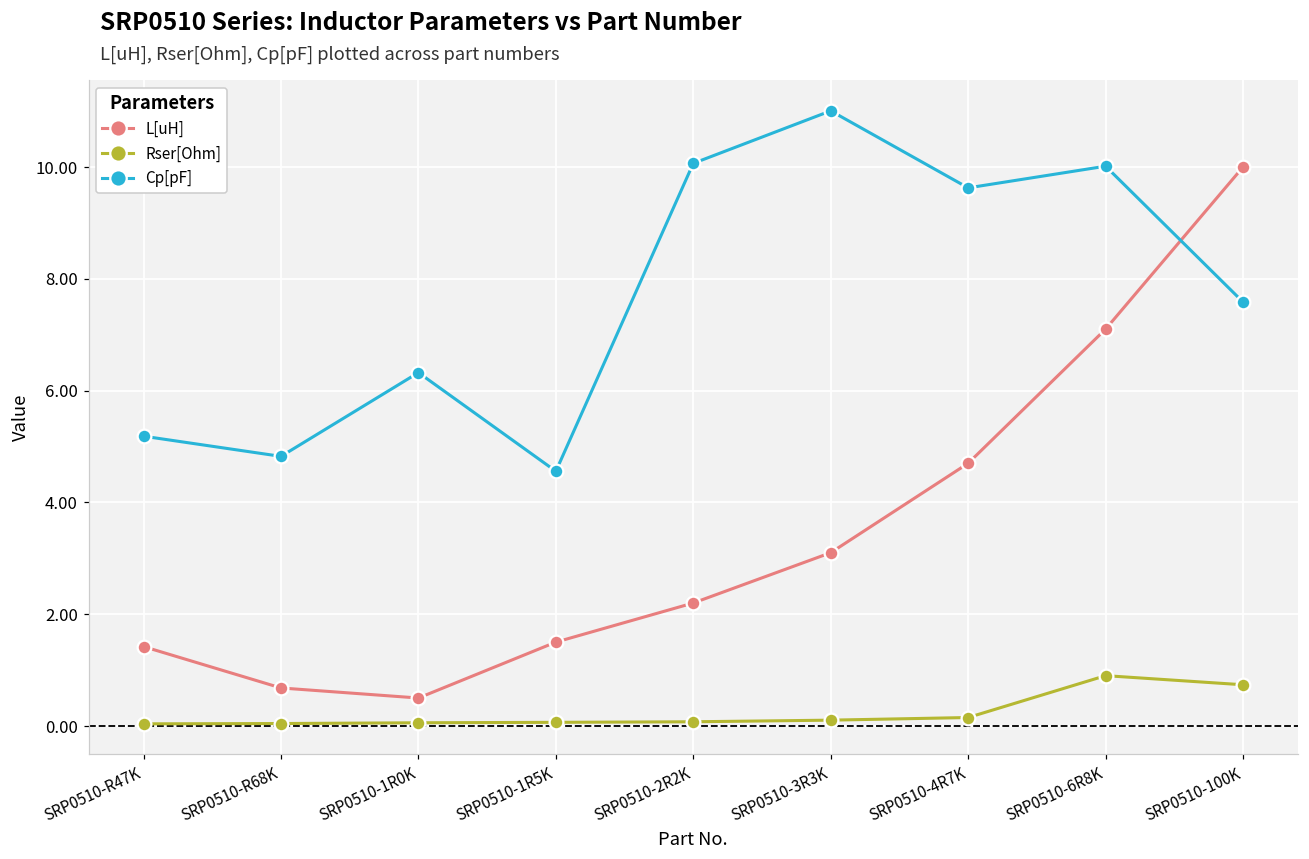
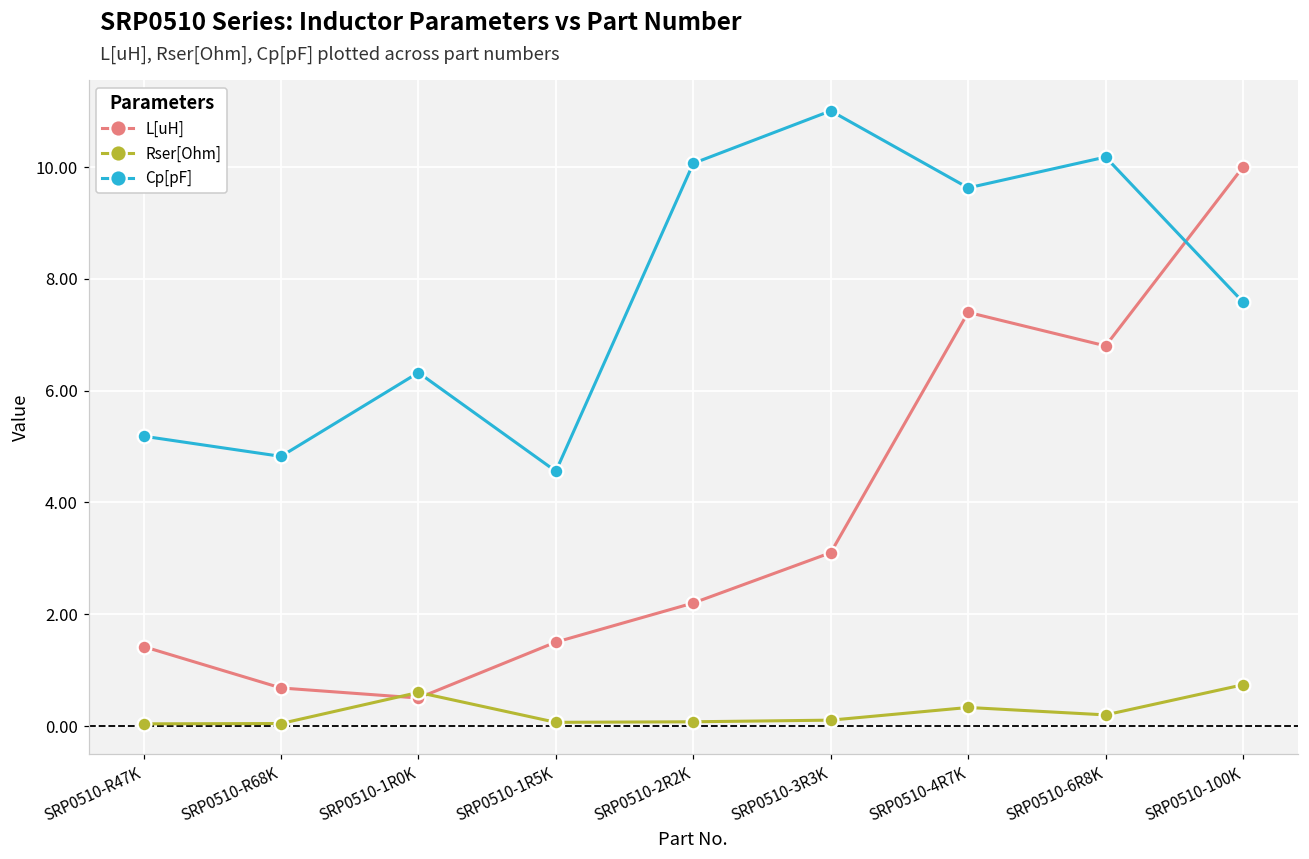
  {
    "L[uH]": {
      "SRP0510-R47K": 1.4,
      "SRP0510-R68K": 0.7,
      "SRP0510-1R0K": 0.5,
      "SRP0510-1R5K": 1.5,
      "SRP0510-2R2K": 2.2,
      "SRP0510-3R3K": 3.1,
-     "SRP0510-4R7K": 4.7,
-     "SRP0510-6R8K": 7.1,
+     "SRP0510-4R7K": 7.4,
+     "SRP0510-6R8K": 6.8,
      "SRP0510-100K": 10.0
    },
    "Rser[Ohm]": {
      "SRP0510-R47K": 0.0,
      "SRP0510-R68K": 0.0,
-     "SRP0510-1R0K": 0.1,
+     "SRP0510-1R0K": 0.6,
      "SRP0510-1R5K": 0.1,
      "SRP0510-2R2K": 0.1,
      "SRP0510-3R3K": 0.1,
-     "SRP0510-4R7K": 0.2,
-     "SRP0510-6R8K": 0.9,
+     "SRP0510-4R7K": 0.3,
+     "SRP0510-6R8K": 0.2,
      "SRP0510-100K": 0.7
    },
    "Cp[pF]": {
      "SRP0510-R47K": 5.2,
      "SRP0510-R68K": 4.8,
      "SRP0510-1R0K": 6.3,
      "SRP0510-1R5K": 4.6,
      "SRP0510-2R2K": 10.1,
      "SRP0510-3R3K": 11.0,
      "SRP0510-4R7K": 9.6,
-     "SRP0510-6R8K": 10.0,
+     "SRP0510-6R8K": 10.2,
      "SRP0510-100K": 7.6
    }
  }
